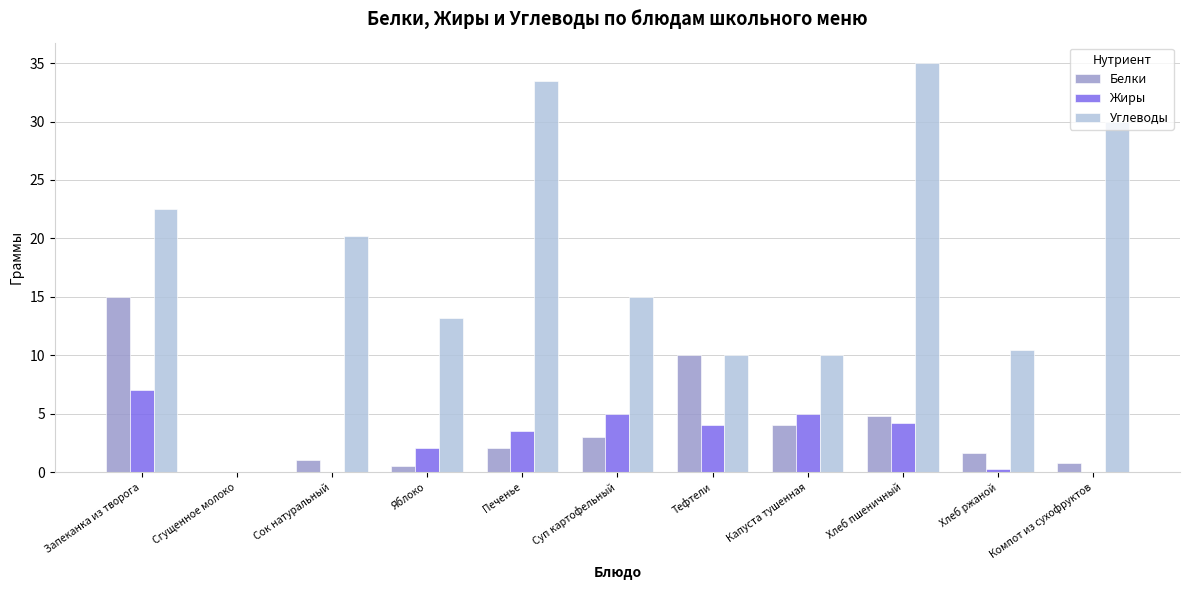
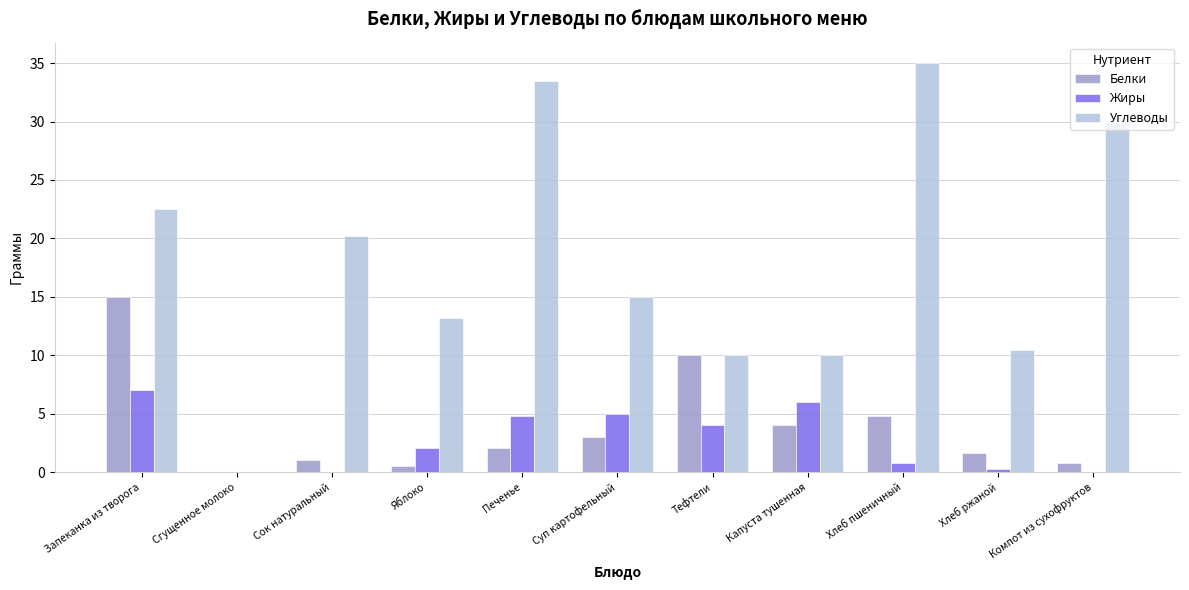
  {
    "Жиры": {
      "Запеканка из творога": 7.0,
      "Сгущенное молоко": 0.0,
      "Сок натуральный": 0.0,
      "Яблоко": 2.0,
-     "Печенье": 3.5,
+     "Печенье": 4.8,
      "Суп картофельный": 5.0,
      "Тефтели": 4.0,
-     "Капуста тушенная": 5,
-     "Хлеб пшеничный": 4.2,
+     "Капуста тушенная": 6,
+     "Хлеб пшеничный": 0.8,
      "Хлеб ржаной": 0.3,
      "Компот из сухофруктов": 0.0
    }
  }
